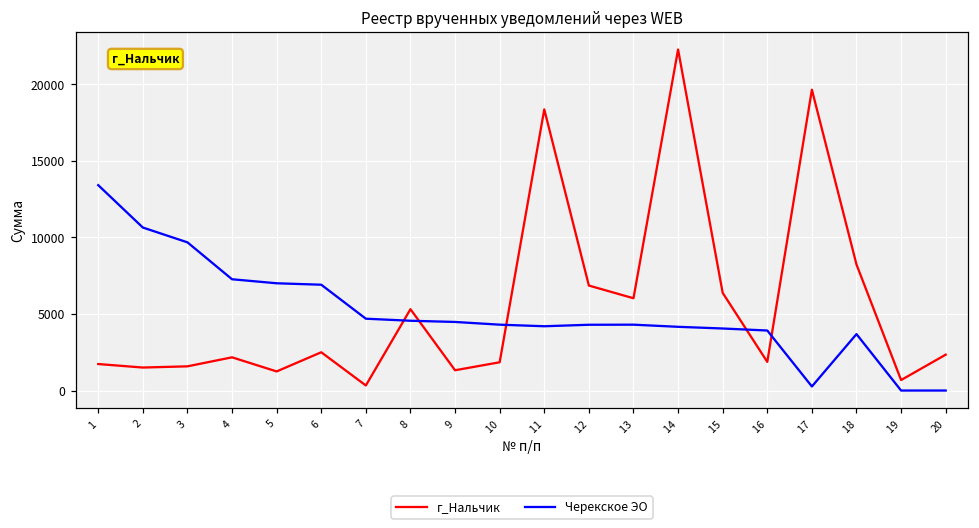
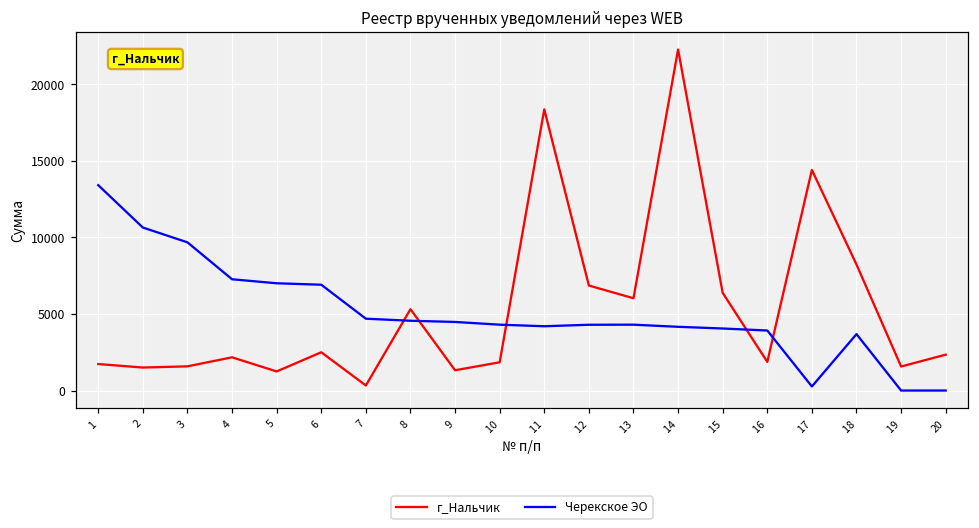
  {
    "г_Нальчик": {
      "1": 1700,
      "2": 1500,
      "3": 1600,
      "4": 2200,
      "5": 1200,
      "6": 2500,
      "7": 300,
      "8": 5300,
      "9": 1300,
      "10": 1800,
      "11": 18400,
      "12": 6900,
      "13": 6000,
      "14": 22300,
      "15": 6400,
      "16": 1900,
-     "17": 19600,
+     "17": 14400,
      "18": 8200,
-     "19": 700,
+     "19": 1600,
      "20": 2300
    },
    "Черекское ЭО": {
      "1": 13400,
      "2": 10600,
      "3": 9700,
      "4": 7300,
      "5": 7000,
      "6": 6900,
      "7": 4700,
      "8": 4600,
      "9": 4500,
      "10": 4300,
      "11": 4200,
      "12": 4300,
      "13": 4300,
      "14": 4200,
      "15": 4100,
      "16": 3900,
      "17": 300,
      "18": 3700,
      "19": 0,
      "20": 0
    }
  }
